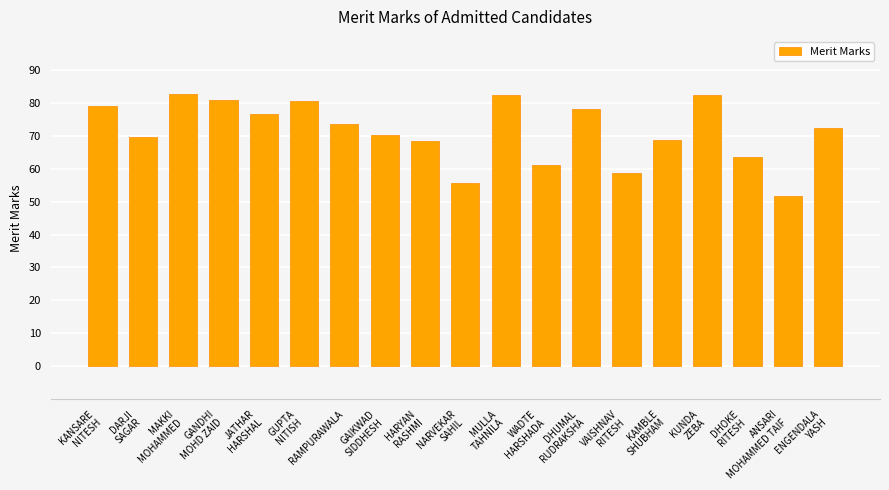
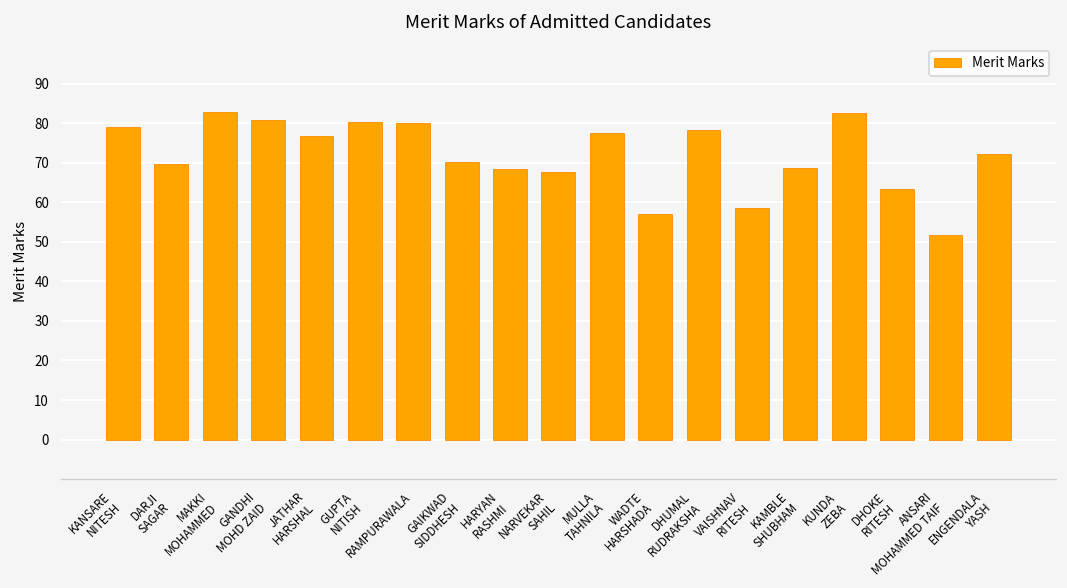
  {
    "KANSARE NITESH": 79,
    "DARJI SAGAR": 70,
    "MAKKI MOHAMMED": 83,
    "GANDHI MOHD ZAID": 81,
    "JATHAR HARSHAL": 77,
    "GUPTA NITISH": 80,
-   "RAMPURAWALA": 74,
+   "RAMPURAWALA": 80,
    "GAIKWAD SIDDHESH": 70,
    "HARYAN RASHMI": 68,
-   "NARVEKAR SAHIL": 56,
-   "MULLA TAHNILA": 82,
-   "WADTE HARSHADA": 61,
+   "NARVEKAR SAHIL": 68,
+   "MULLA TAHNILA": 78,
+   "WADTE HARSHADA": 57,
    "DHUMAL RUDRAKSHA": 78,
    "VAISHNAV RITESH": 59,
    "KAMBLE SHUBHAM": 69,
    "KUNDA ZEBA": 83,
    "DHOKE RITESH": 63,
    "ANSARI MOHAMMED TAIF": 52,
    "ENGENDALA YASH": 72
  }
